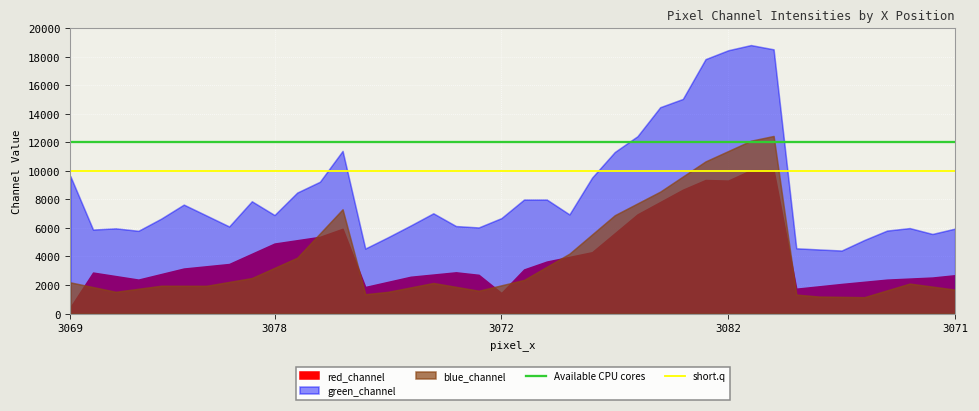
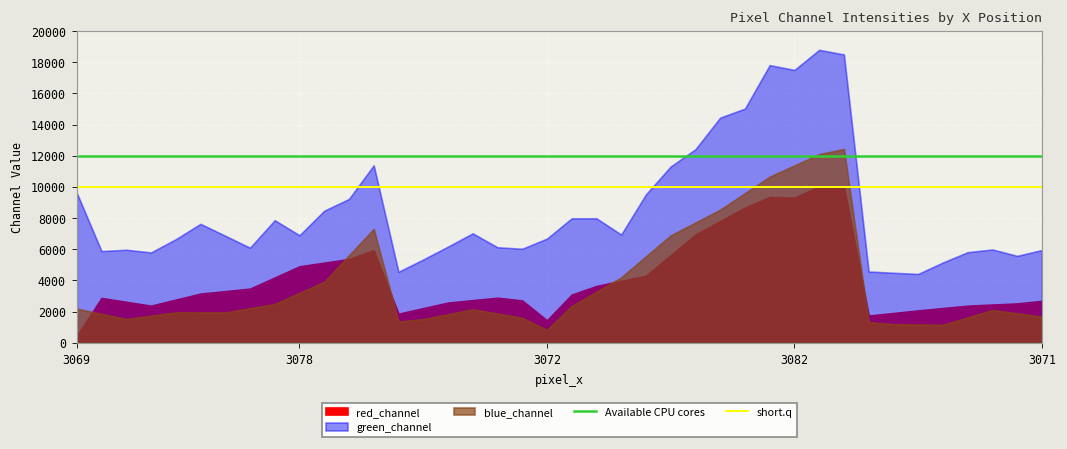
  {
    "red_channel": {
      "3069": 400,
      "3078": 4900,
      "3072": 1400,
      "3082": 9300,
      "3071": 2700
    },
    "green_channel": {
      "3069": 9600,
      "3078": 6900,
      "3072": 6700,
-     "3082": 18400,
+     "3082": 17500,
      "3071": 6000
    },
    "blue_channel": {
      "3069": 2200,
      "3078": 3200,
-     "3072": 2000,
+     "3072": 800,
      "3082": 11400,
      "3071": 1700
    }
  }
